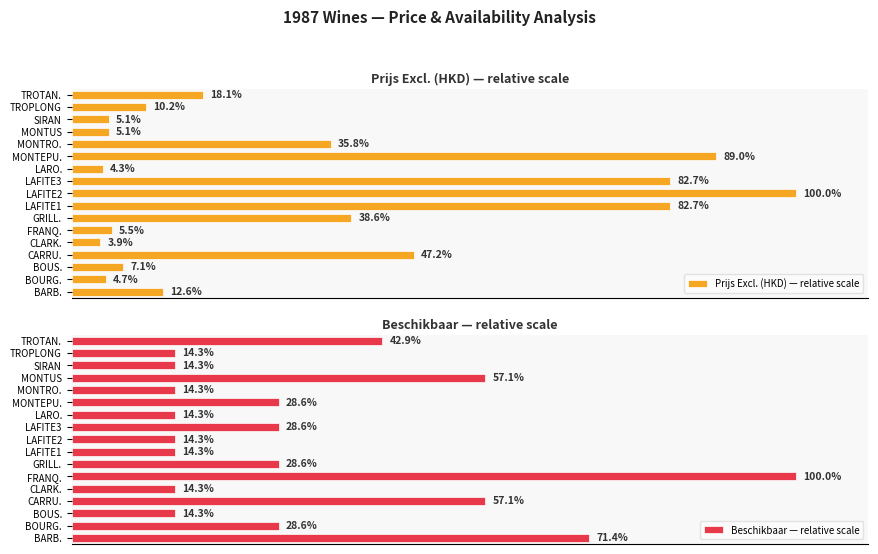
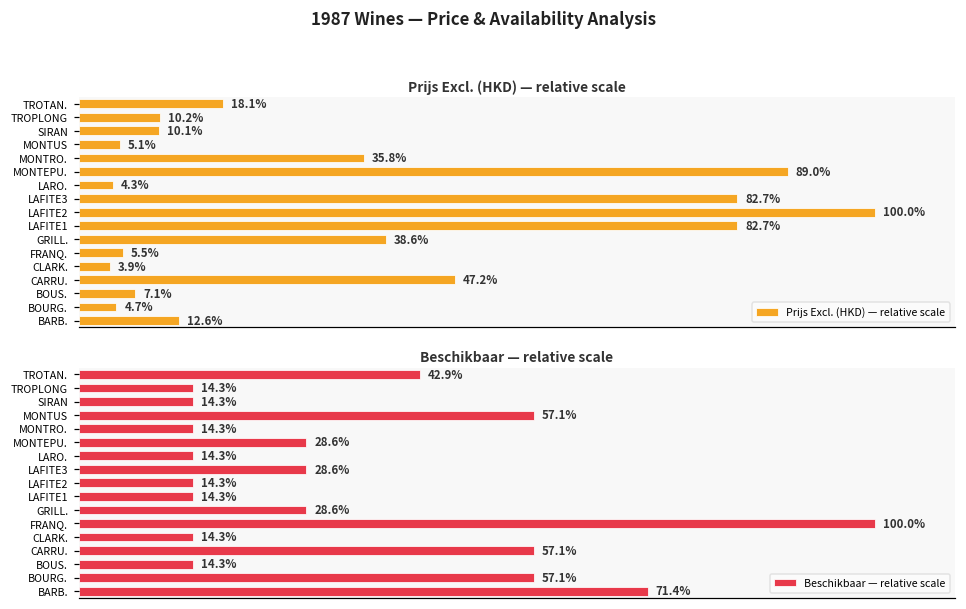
  {
    "Prijs Excl. (HKD) — relative scale": {
      "TROTAN.": "18.1%",
      "TROPLONG": "10.2%",
-     "SIRAN": "5.1%",
+     "SIRAN": "10.1%",
      "MONTUS": "5.1%",
      "MONTRO.": "35.8%",
      "MONTEPU.": "89.0%",
      "LARO.": "4.3%",
      "LAFITE3": "82.7%",
      "LAFITE2": "100.0%",
      "LAFITE1": "82.7%",
      "GRILL.": "38.6%",
      "FRANQ.": "5.5%",
      "CLARK.": "3.9%",
      "CARRU.": "47.2%",
      "BOUS.": "7.1%",
      "BOURG.": "4.7%",
      "BARB.": "12.6%"
    },
    "Beschikbaar — relative scale": {
      "TROTAN.": "42.9%",
      "TROPLONG": "14.3%",
      "SIRAN": "14.3%",
      "MONTUS": "57.1%",
      "MONTRO.": "14.3%",
      "MONTEPU.": "28.6%",
      "LARO.": "14.3%",
      "LAFITE3": "28.6%",
      "LAFITE2": "14.3%",
      "LAFITE1": "14.3%",
      "GRILL.": "28.6%",
      "FRANQ.": "100.0%",
      "CLARK.": "14.3%",
      "CARRU.": "57.1%",
      "BOUS.": "14.3%",
-     "BOURG.": "28.6%",
+     "BOURG.": "57.1%",
      "BARB.": "71.4%"
    }
  }
